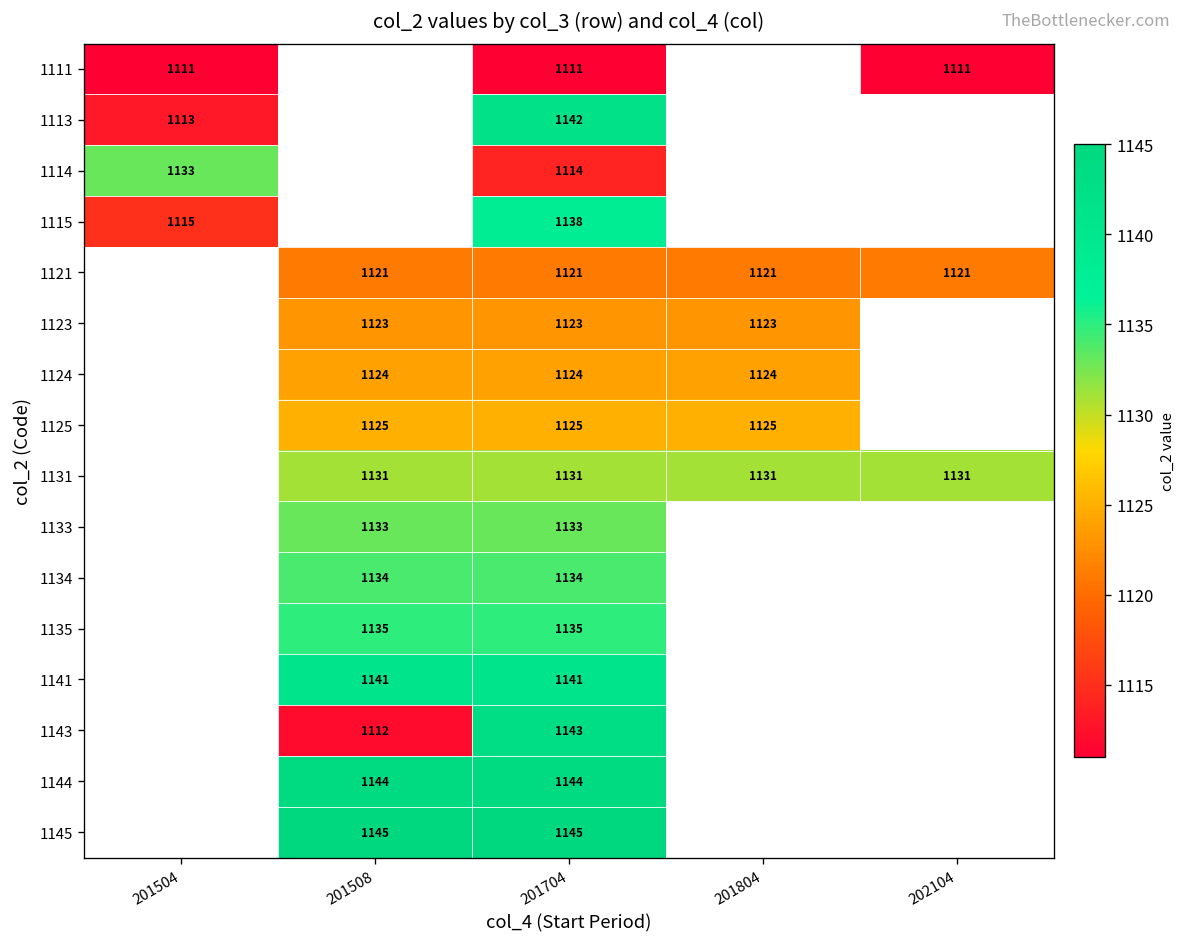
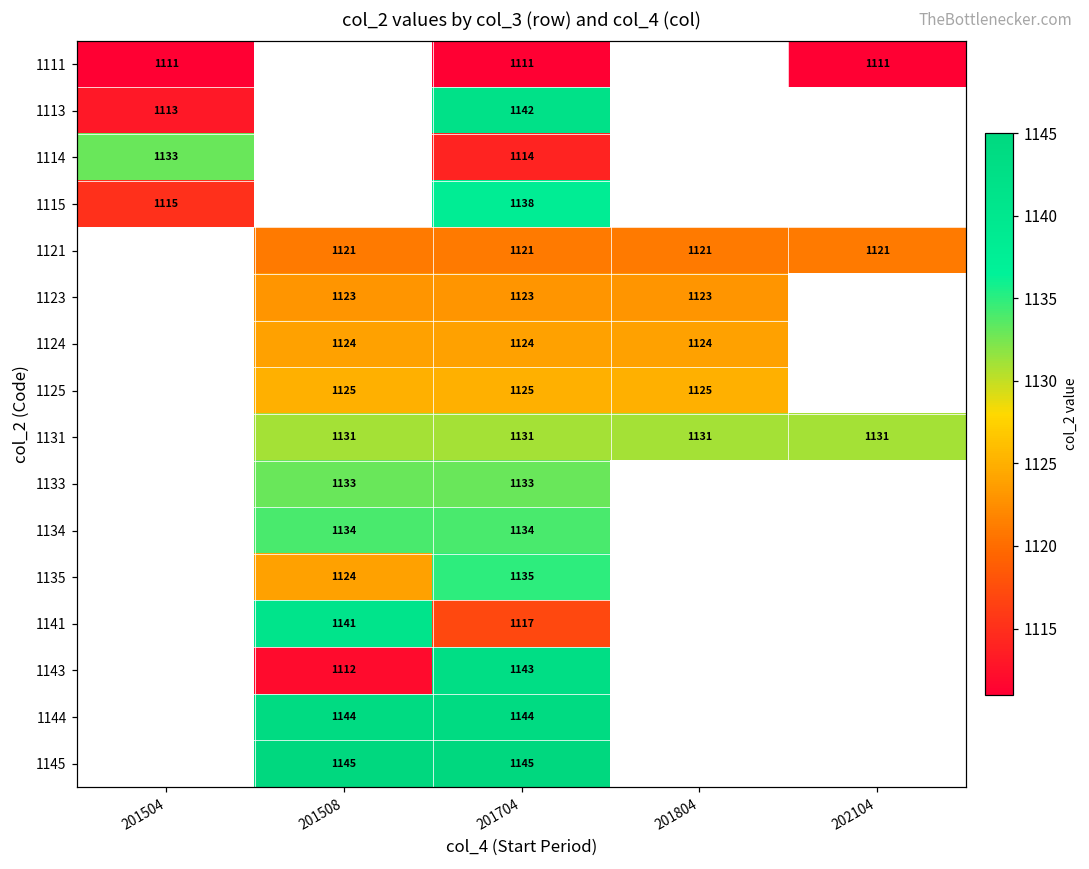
  {
    "1111": {
      "201504": 1111,
      "201704": 1111,
      "202104": 1111
    },
    "1113": {
      "201504": 1113,
      "201704": 1142
    },
    "1114": {
      "201504": 1133,
      "201704": 1114
    },
    "1115": {
      "201504": 1115,
      "201704": 1138
    },
    "1121": {
      "201508": 1121,
      "201704": 1121,
      "201804": 1121,
      "202104": 1121
    },
    "1123": {
      "201508": 1123,
      "201704": 1123,
      "201804": 1123
    },
    "1124": {
      "201508": 1124,
      "201704": 1124,
      "201804": 1124
    },
    "1125": {
      "201508": 1125,
      "201704": 1125,
      "201804": 1125
    },
    "1131": {
      "201508": 1131,
      "201704": 1131,
      "201804": 1131,
      "202104": 1131
    },
    "1133": {
      "201508": 1133,
      "201704": 1133
    },
    "1134": {
      "201508": 1134,
      "201704": 1134
    },
    "1135": {
-     "201508": 1135,
+     "201508": 1124,
      "201704": 1135
    },
    "1141": {
      "201508": 1141,
-     "201704": 1141
+     "201704": 1117
    },
    "1143": {
      "201508": 1112,
      "201704": 1143
    },
    "1144": {
      "201508": 1144,
      "201704": 1144
    },
    "1145": {
      "201508": 1145,
      "201704": 1145
    }
  }
